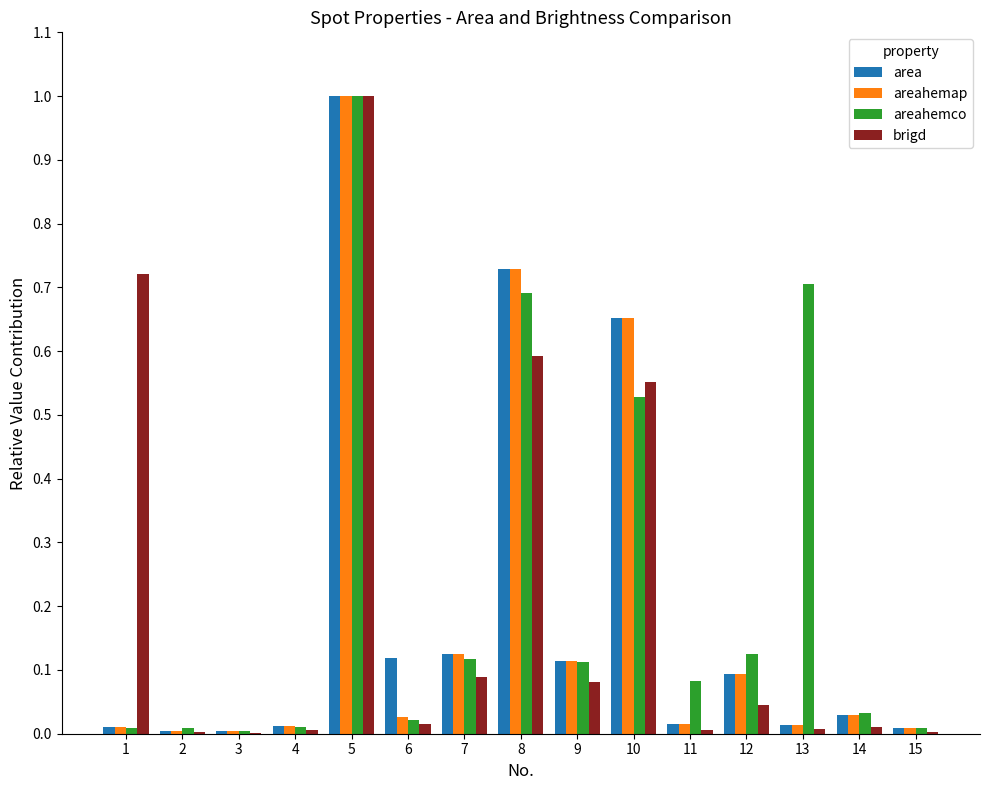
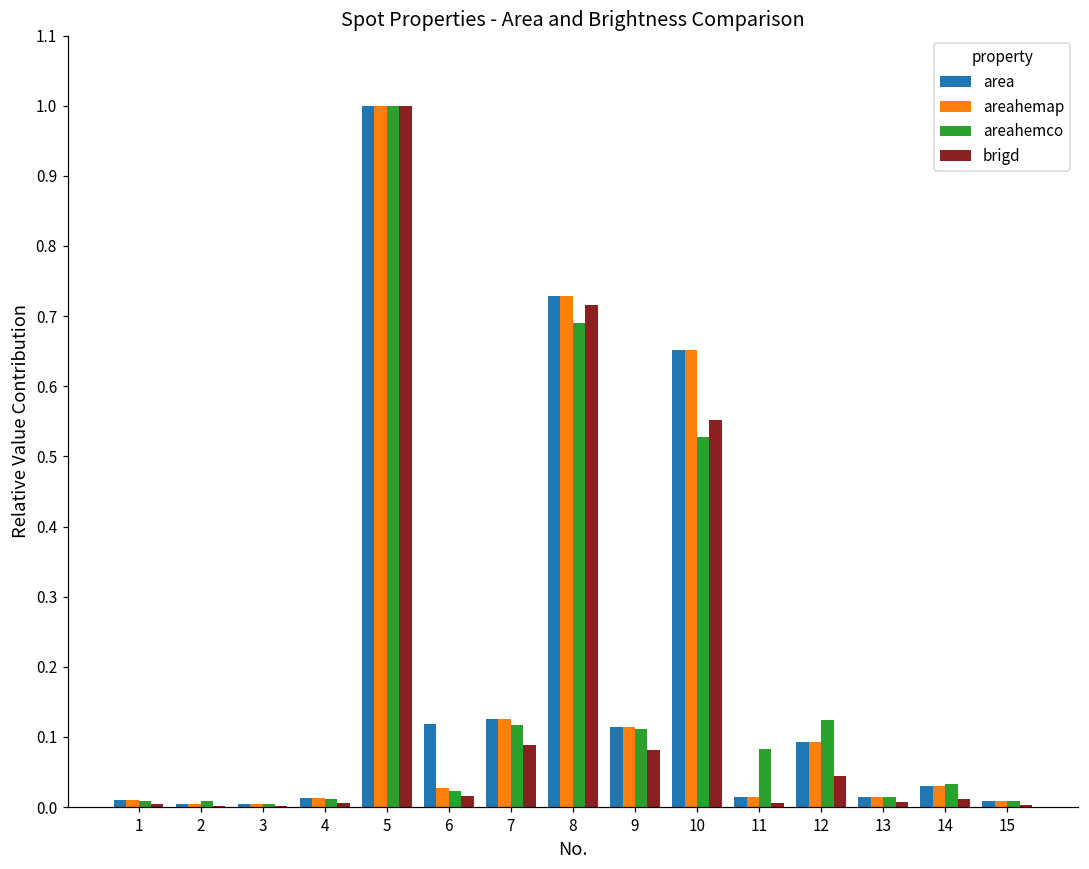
  {
    "area": {
      "1": 0.01,
      "2": 0.00,
      "3": 0.00,
      "4": 0.01,
      "5": 1.00,
      "6": 0.12,
      "7": 0.13,
      "8": 0.73,
      "9": 0.11,
      "10": 0.65,
      "11": 0.01,
      "12": 0.09,
      "13": 0.01,
      "14": 0.03,
      "15": 0.01
    },
    "areahemap": {
      "1": 0.01,
      "2": 0.00,
      "3": 0.00,
      "4": 0.01,
      "5": 1.00,
      "6": 0.03,
      "7": 0.13,
      "8": 0.73,
      "9": 0.11,
      "10": 0.65,
      "11": 0.01,
      "12": 0.09,
      "13": 0.01,
      "14": 0.03,
      "15": 0.01
    },
    "areahemco": {
      "1": 0.01,
      "2": 0.01,
      "3": 0.00,
      "4": 0.01,
      "5": 1.00,
      "6": 0.02,
      "7": 0.12,
      "8": 0.69,
      "9": 0.11,
      "10": 0.53,
      "11": 0.08,
      "12": 0.12,
-     "13": 0.71,
+     "13": 0.01,
      "14": 0.03,
      "15": 0.01
    },
    "brigd": {
-     "1": 0.72,
+     "1": 0.00,
      "4": 0.01,
      "5": 1.00,
      "6": 0.02,
      "7": 0.09,
-     "8": 0.59,
+     "8": 0.72,
      "9": 0.08,
      "10": 0.55,
      "11": 0.01,
      "12": 0.04,
      "13": 0.01,
      "14": 0.01
    }
  }
